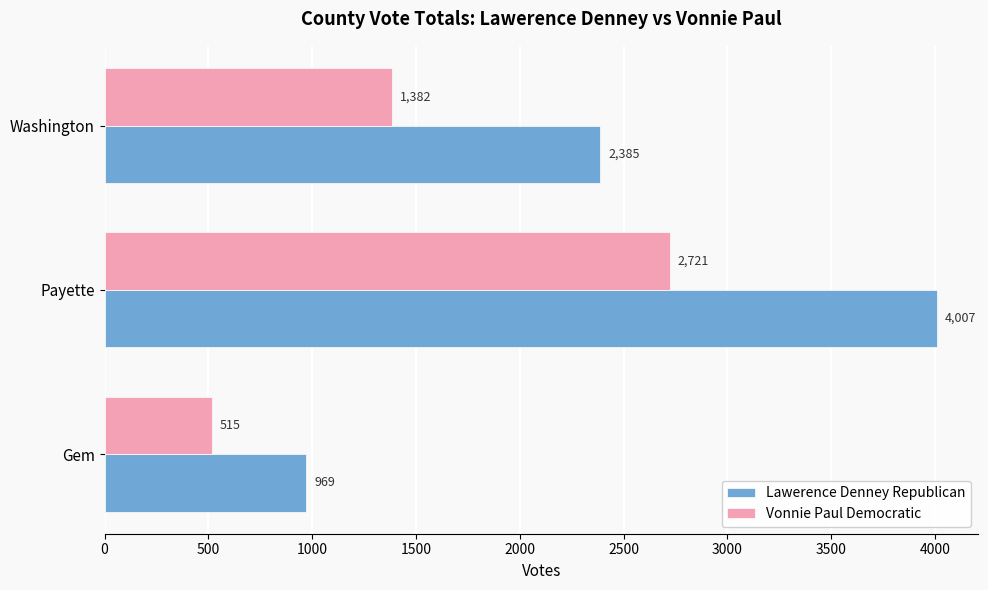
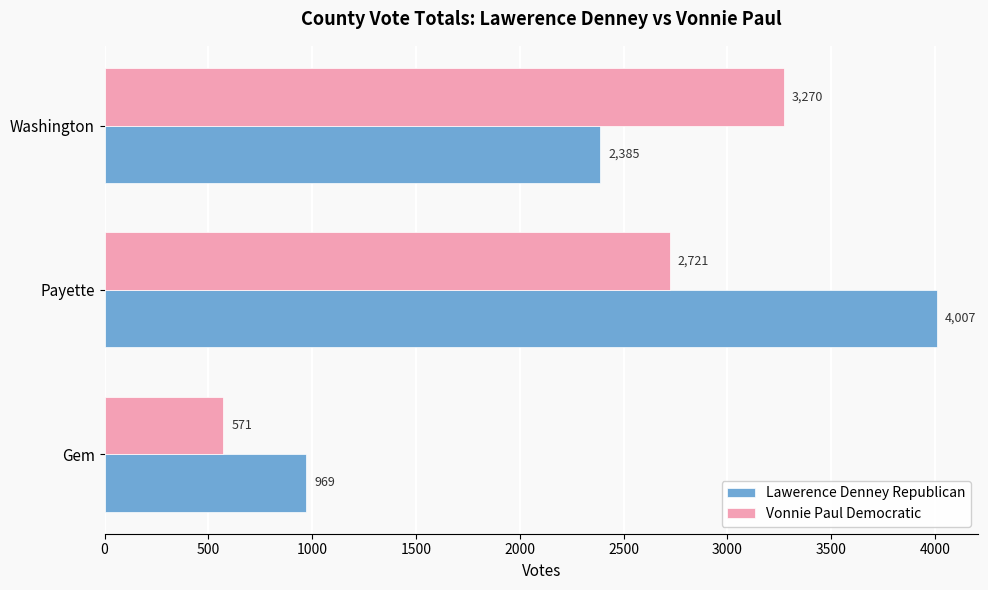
  {
    "Lawerence Denney Republican": {
      "Washington": "2,385",
      "Payette": "4,007",
      "Gem": "969"
    },
    "Vonnie Paul Democratic": {
-     "Washington": "1,382",
+     "Washington": "3,270",
      "Payette": "2,721",
-     "Gem": "515"
+     "Gem": "571"
    }
  }
